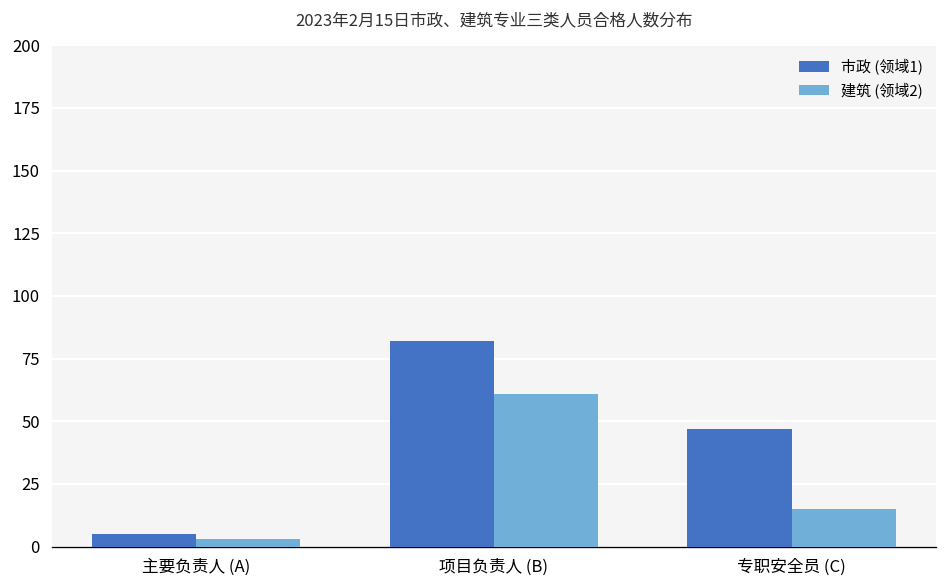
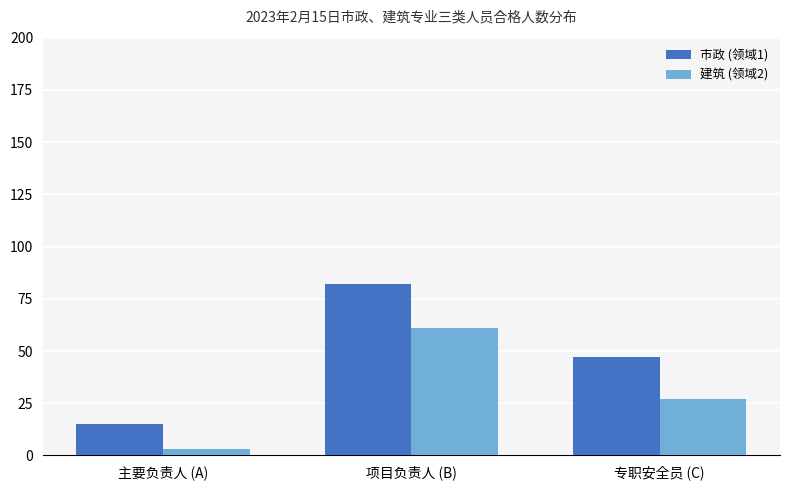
  {
    "市政 (领域1)": {
-     "主要负责人 (A)": 5,
+     "主要负责人 (A)": 15,
      "项目负责人 (B)": 82,
      "专职安全员 (C)": 47
    },
    "建筑 (领域2)": {
      "主要负责人 (A)": 3,
      "项目负责人 (B)": 61,
-     "专职安全员 (C)": 15
+     "专职安全员 (C)": 27
    }
  }
